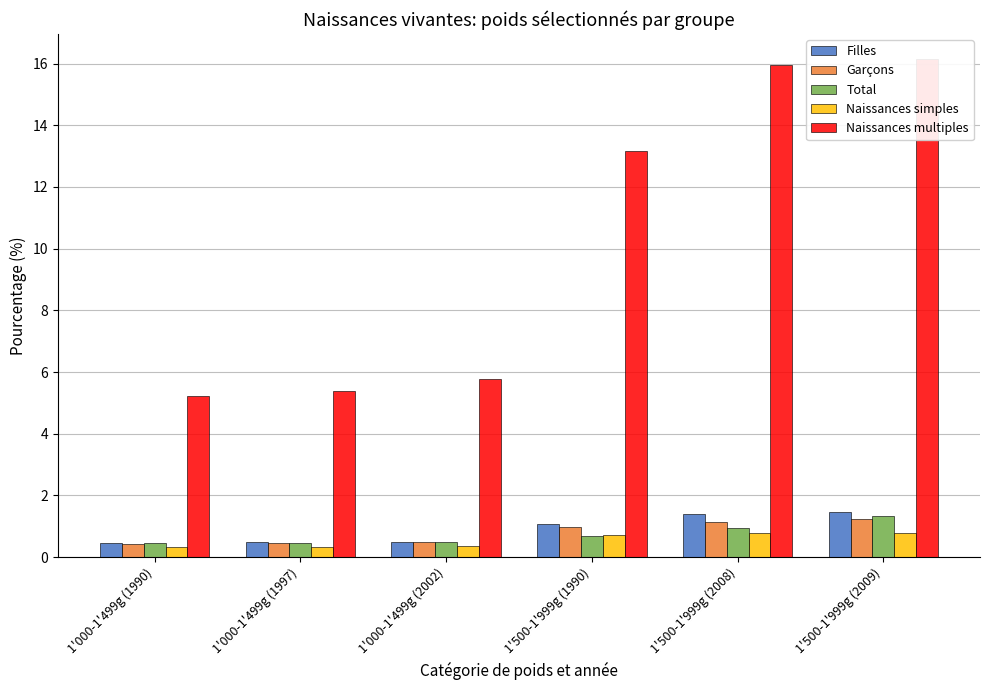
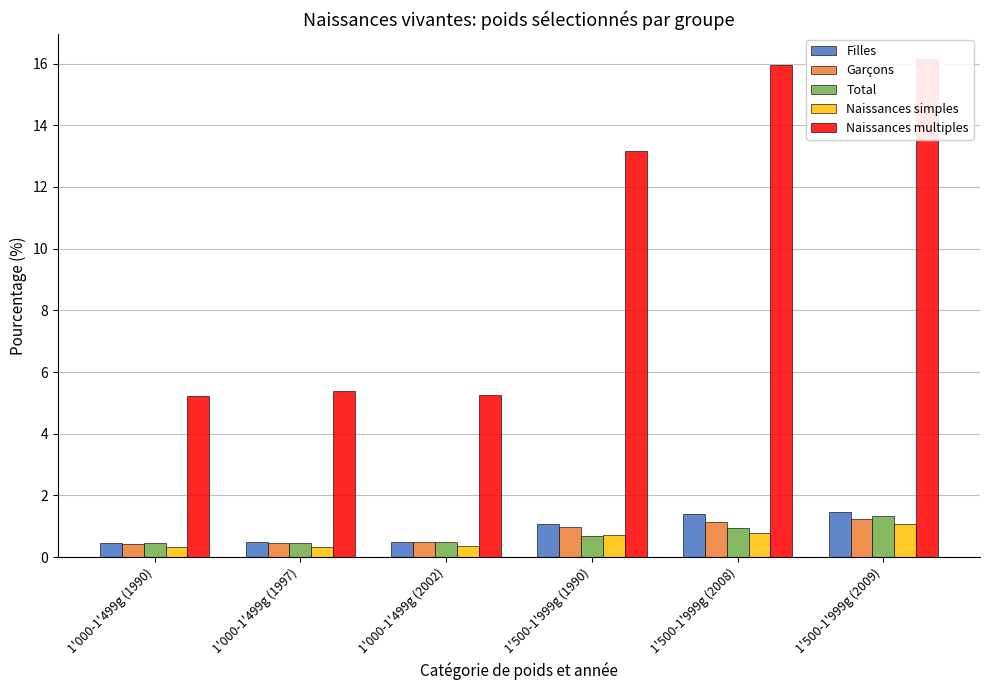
  {
    "Filles": {
      "1'000-1'499g (1990)": 0.5,
      "1'000-1'499g (1997)": 0.5,
      "1'000-1'499g (2002)": 0.5,
      "1'500-1'999g (1990)": 1.1,
      "1'500-1'999g (2008)": 1.4,
      "1'500-1'999g (2009)": 1.5
    },
    "Garçons": {
      "1'000-1'499g (1990)": 0.4,
      "1'000-1'499g (1997)": 0.5,
      "1'000-1'499g (2002)": 0.5,
      "1'500-1'999g (1990)": 1.0,
      "1'500-1'999g (2008)": 1.2,
      "1'500-1'999g (2009)": 1.2
    },
    "Total": {
      "1'000-1'499g (1990)": 0.5,
      "1'000-1'499g (1997)": 0.5,
      "1'000-1'499g (2002)": 0.5,
      "1'500-1'999g (1990)": 0.7,
      "1'500-1'999g (2008)": 1.0,
      "1'500-1'999g (2009)": 1.3
    },
    "Naissances simples": {
      "1'000-1'499g (1990)": 0.3,
      "1'000-1'499g (1997)": 0.3,
      "1'000-1'499g (2002)": 0.4,
      "1'500-1'999g (1990)": 0.7,
      "1'500-1'999g (2008)": 0.8,
-     "1'500-1'999g (2009)": 0.8
+     "1'500-1'999g (2009)": 1.1
    },
    "Naissances multiples": {
      "1'000-1'499g (1990)": 5.2,
      "1'000-1'499g (1997)": 5.4,
-     "1'000-1'499g (2002)": 5.8,
+     "1'000-1'499g (2002)": 5.3,
      "1'500-1'999g (1990)": 13.2,
      "1'500-1'999g (2008)": 16.0
    }
  }
